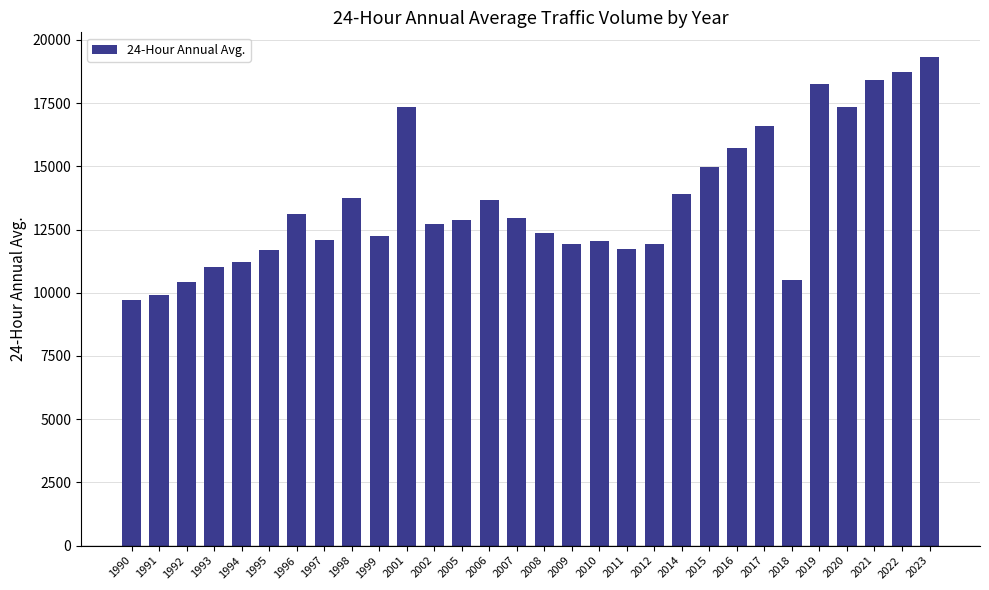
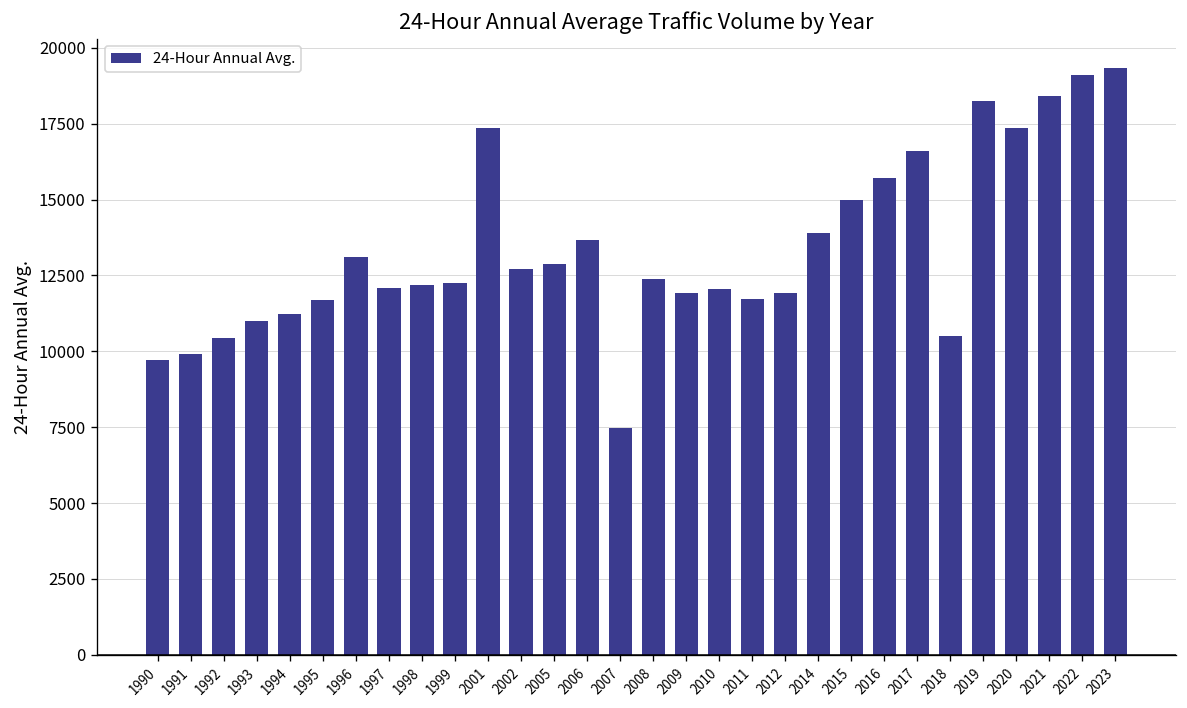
  {
    "1990": 9700,
    "1991": 9900,
    "1992": 10400,
    "1993": 11000,
    "1994": 11200,
    "1995": 11700,
    "1996": 13100,
    "1997": 12100,
-   "1998": 13700,
+   "1998": 12200,
    "1999": 12300,
    "2001": 17400,
    "2002": 12700,
    "2005": 12900,
    "2006": 13700,
-   "2007": 13000,
+   "2007": 7500,
    "2008": 12400,
    "2009": 11900,
    "2010": 12100,
    "2011": 11700,
    "2012": 11900,
    "2014": 13900,
    "2015": 15000,
    "2016": 15700,
    "2017": 16600,
    "2018": 10500,
    "2019": 18200,
    "2020": 17400,
    "2021": 18400,
-   "2022": 18700,
+   "2022": 19100,
    "2023": 19300
  }
